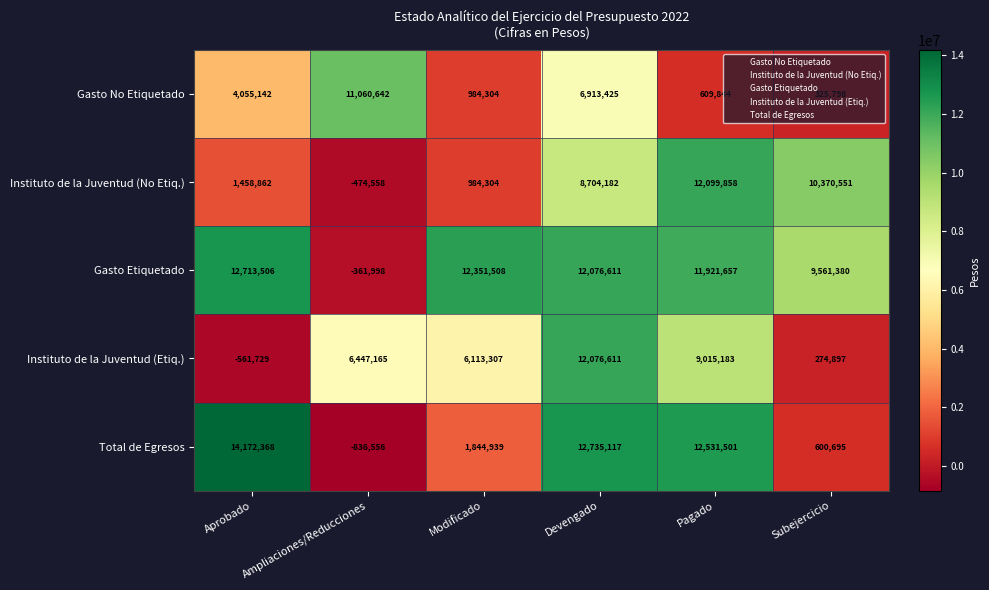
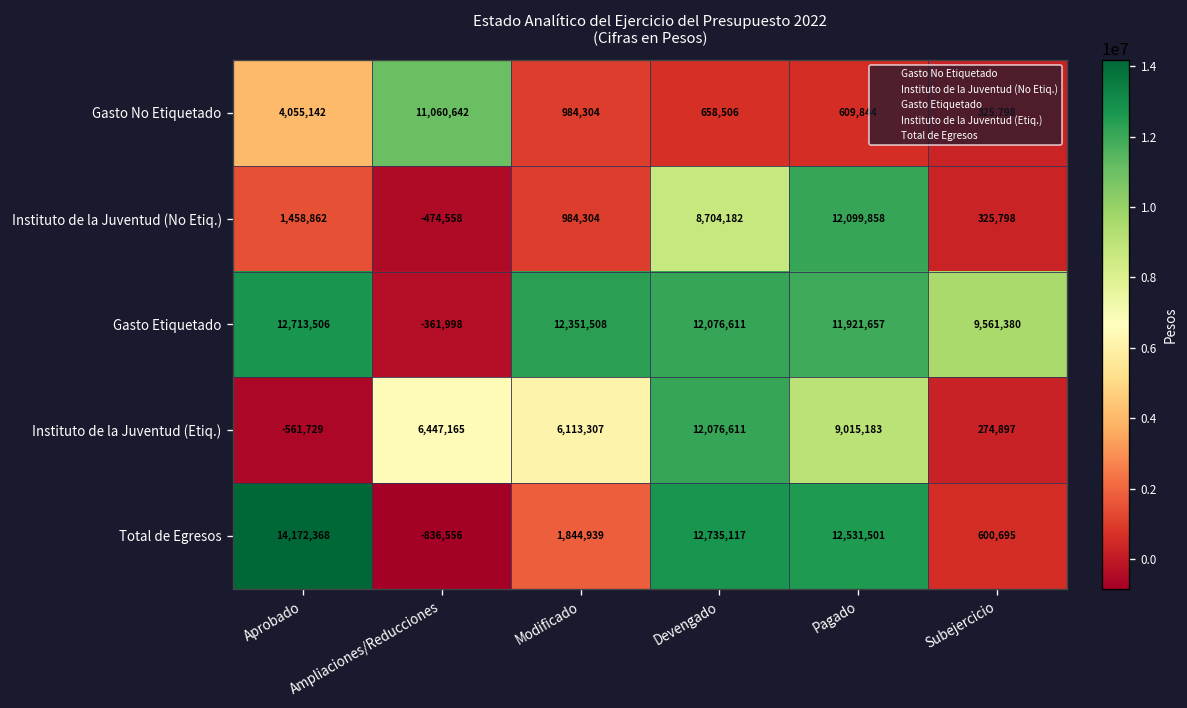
  {
    "Gasto No Etiquetado": {
      "Aprobado": "4,055,142",
      "Ampliaciones/Reducciones": "11,060,642",
      "Modificado": "984,304",
-     "Devengado": "6,913,425"
+     "Devengado": "658,506"
    },
    "Instituto de la Juventud (No Etiq.)": {
      "Aprobado": "1,458,862",
      "Ampliaciones/Reducciones": "-474,558",
      "Modificado": "984,304",
      "Devengado": "8,704,182",
      "Pagado": "12,099,858",
-     "Subejercicio": "10,370,551"
+     "Subejercicio": "325,798"
    },
    "Gasto Etiquetado": {
      "Aprobado": "12,713,506",
      "Ampliaciones/Reducciones": "-361,998",
      "Modificado": "12,351,508",
      "Devengado": "12,076,611",
      "Pagado": "11,921,657",
      "Subejercicio": "9,561,380"
    },
    "Instituto de la Juventud (Etiq.)": {
      "Aprobado": "-561,729",
      "Ampliaciones/Reducciones": "6,447,165",
      "Modificado": "6,113,307",
      "Devengado": "12,076,611",
      "Pagado": "9,015,183",
      "Subejercicio": "274,897"
    },
    "Total de Egresos": {
      "Aprobado": "14,172,368",
      "Ampliaciones/Reducciones": "-836,556",
      "Modificado": "1,844,939",
      "Devengado": "12,735,117",
      "Pagado": "12,531,501",
      "Subejercicio": "600,695"
    }
  }
